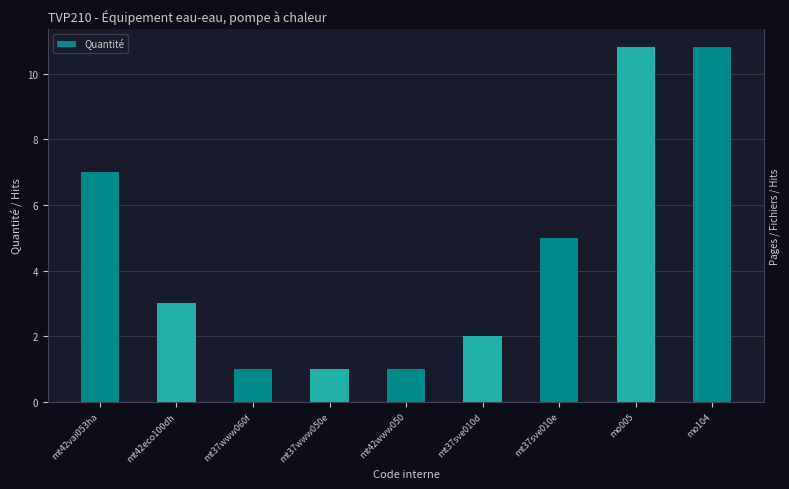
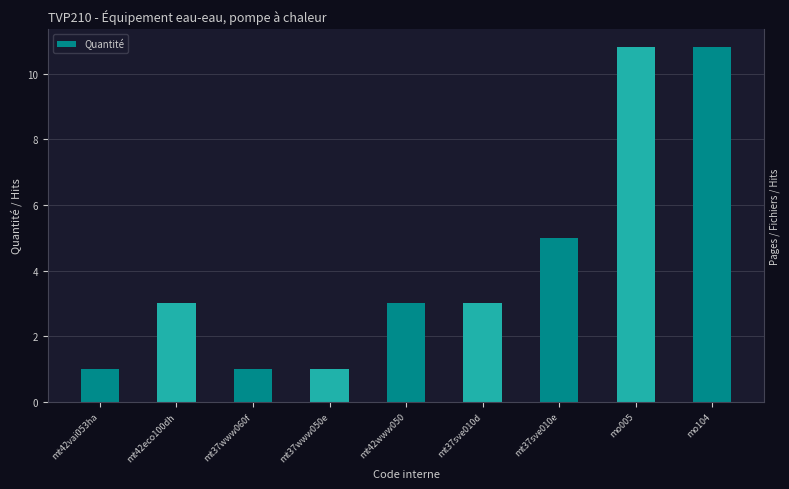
  {
-   "mt42vai053ha": 7,
+   "mt42vai053ha": 1,
    "mt42eco100dh": 3,
    "mt37www060f": 1,
    "mt37www050e": 1,
-   "mt42www050": 1,
-   "mt37sve010d": 2,
+   "mt42www050": 3,
+   "mt37sve010d": 3,
    "mt37sve010e": 5,
    "mo005": 10.8,
    "mo104": 10.8
  }
